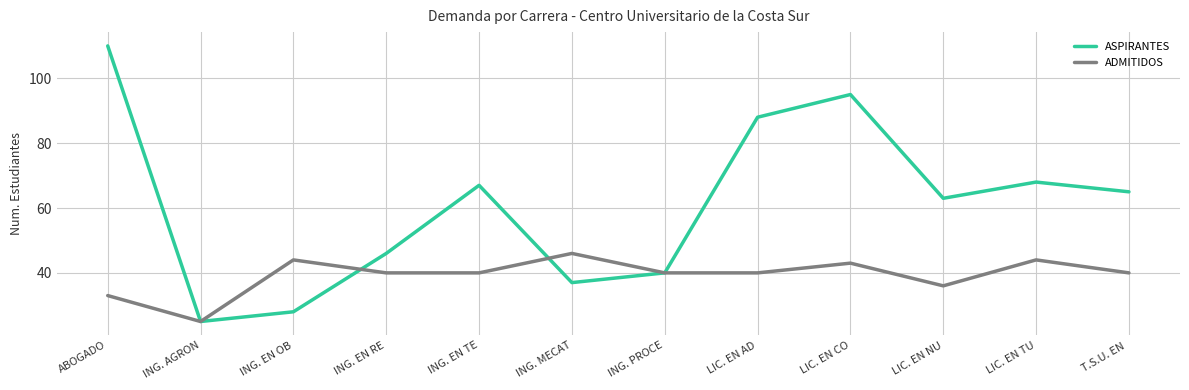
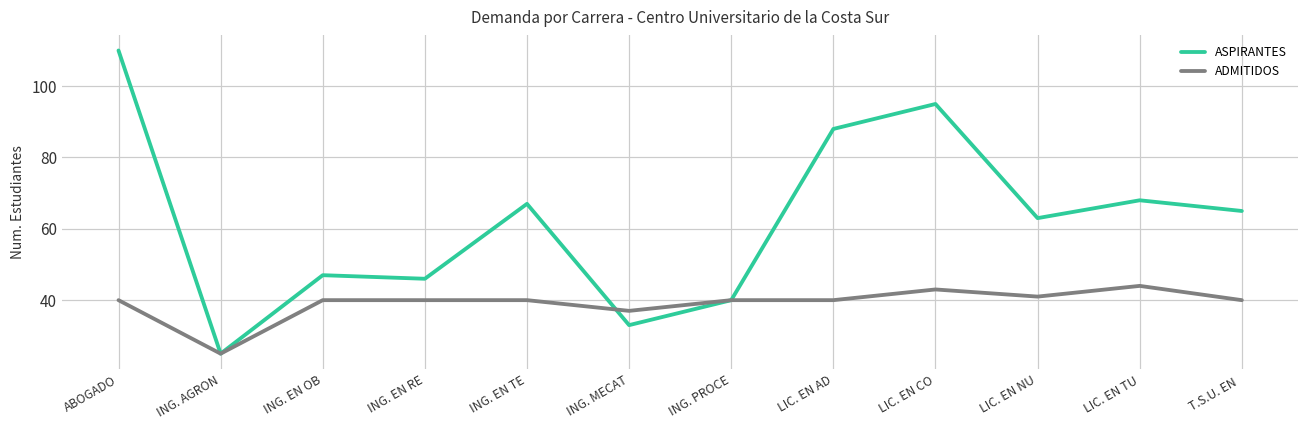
  {
    "ASPIRANTES": {
      "ABOGADO": 110,
-     "ING. EN OB": 28,
+     "ING. EN OB": 47,
      "ING. EN RE": 46,
      "ING. EN TE": 67,
-     "ING. MECAT": 37,
+     "ING. MECAT": 33,
      "LIC. EN AD": 88,
      "LIC. EN CO": 95,
      "LIC. EN NU": 63,
      "LIC. EN TU": 68,
      "T.S.U. EN": 65
    },
    "ADMITIDOS": {
-     "ABOGADO": 33,
-     "ING. EN OB": 44,
+     "ABOGADO": 40,
+     "ING. EN OB": 40,
      "ING. EN RE": 40,
      "ING. EN TE": 40,
-     "ING. MECAT": 46,
+     "ING. MECAT": 37,
      "LIC. EN AD": 40,
      "LIC. EN CO": 43,
-     "LIC. EN NU": 36,
+     "LIC. EN NU": 41,
      "LIC. EN TU": 44,
      "T.S.U. EN": 40
    }
  }
